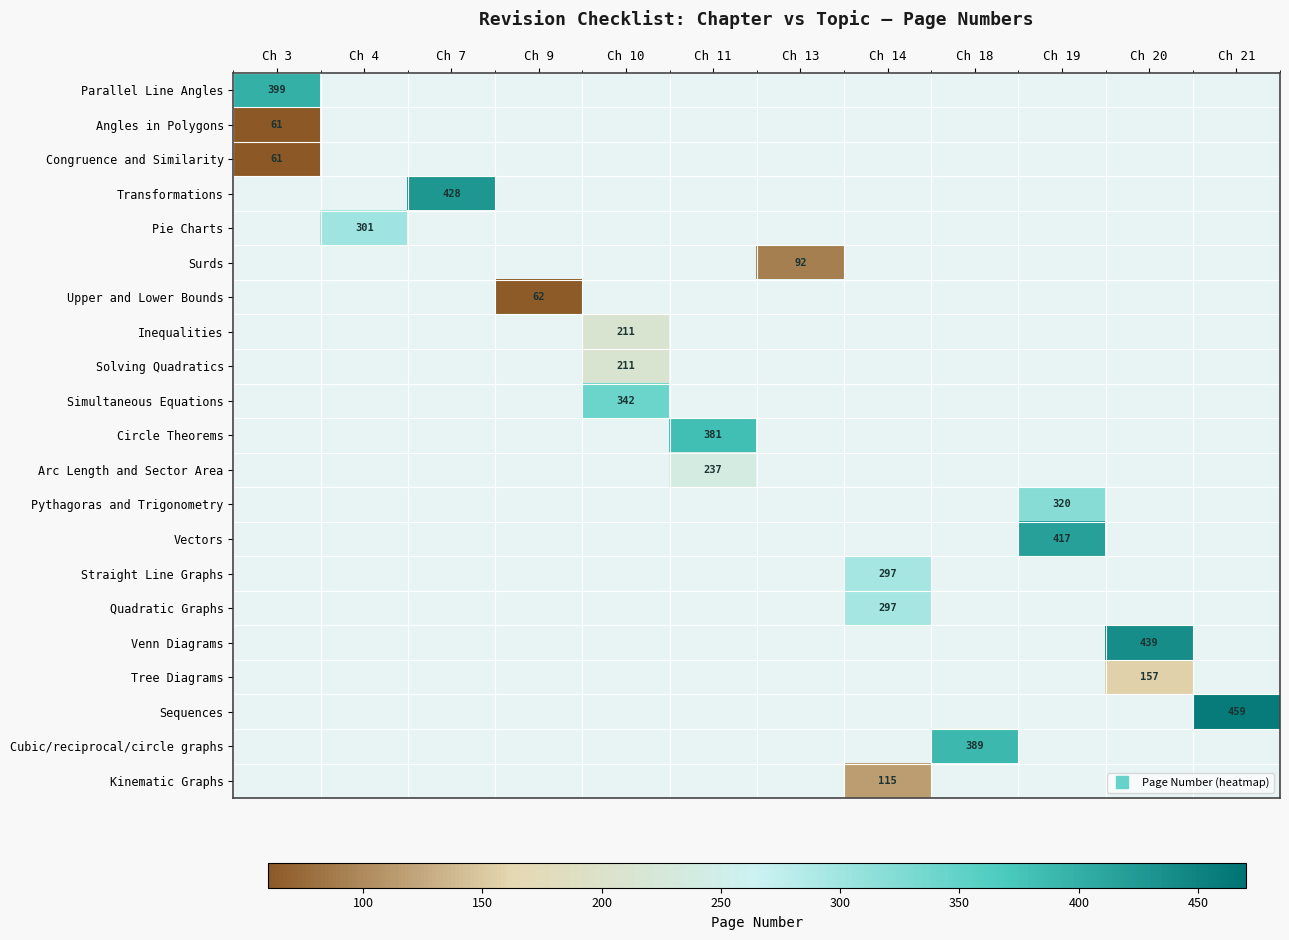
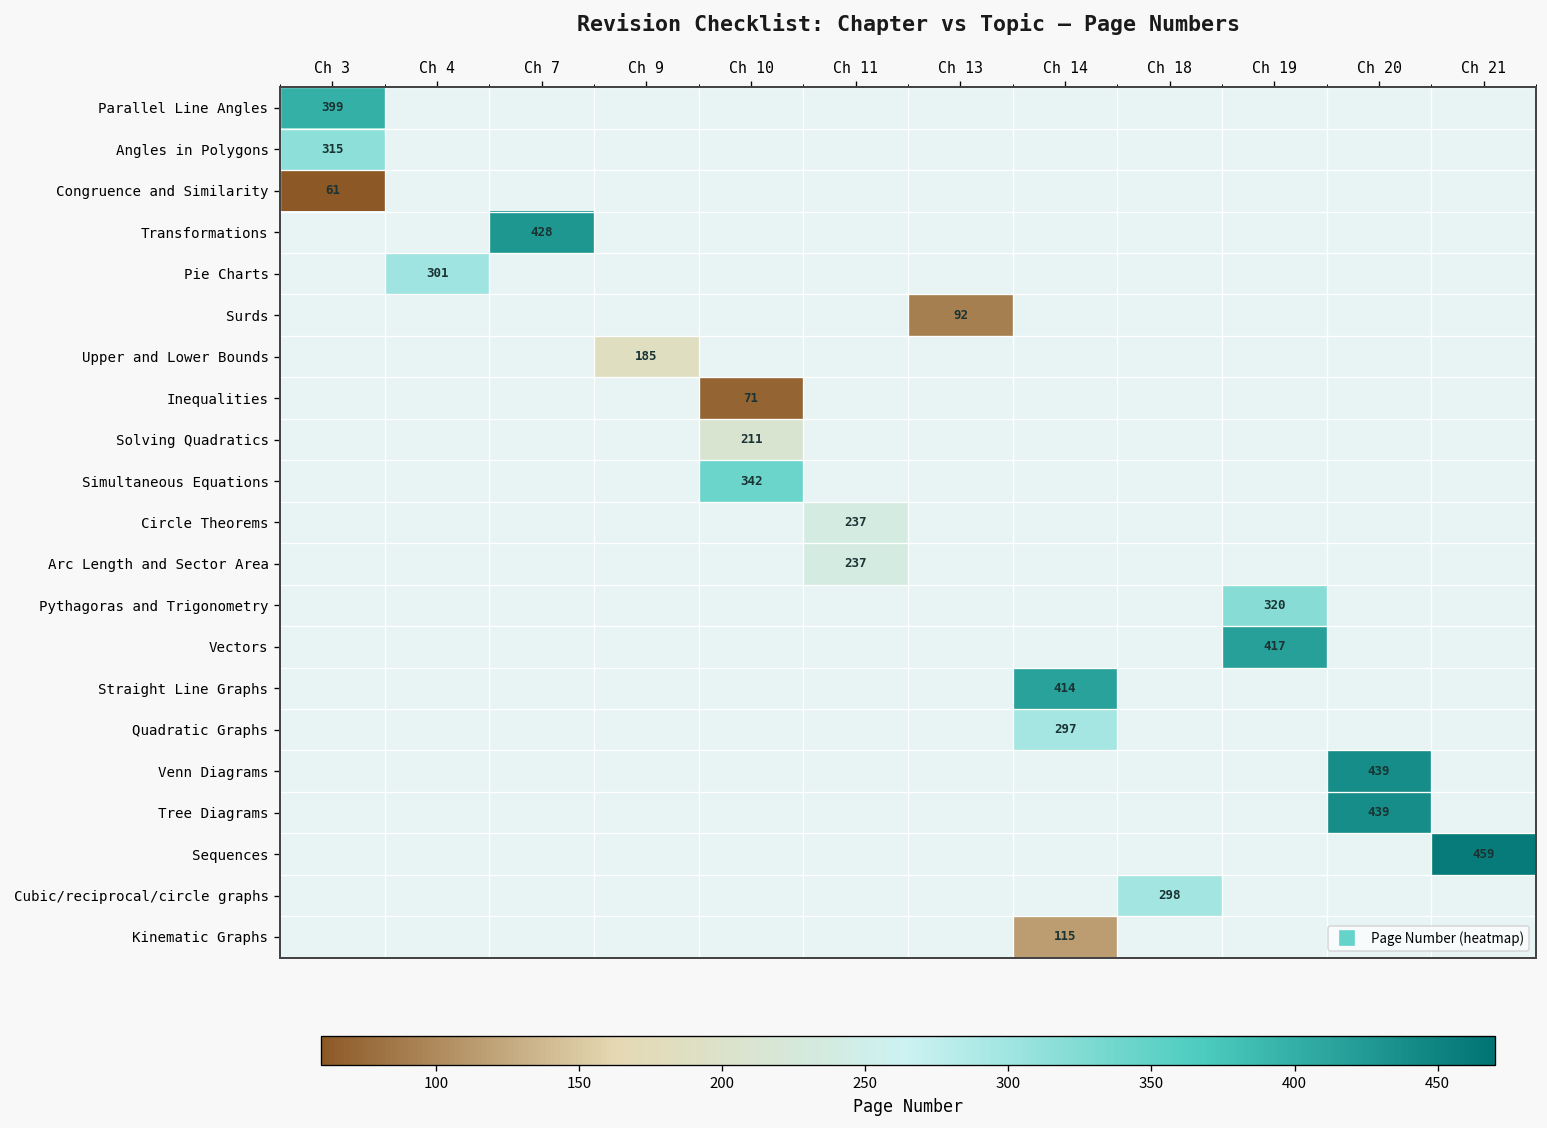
  {
    "Parallel Line Angles": {
      "Ch 3": 399
    },
    "Angles in Polygons": {
-     "Ch 3": 61
+     "Ch 3": 315
    },
    "Congruence and Similarity": {
      "Ch 3": 61
    },
    "Transformations": {
      "Ch 7": 428
    },
    "Pie Charts": {
      "Ch 4": 301
    },
    "Surds": {
      "Ch 13": 92
    },
    "Upper and Lower Bounds": {
-     "Ch 9": 62
+     "Ch 9": 185
    },
    "Inequalities": {
-     "Ch 10": 211
+     "Ch 10": 71
    },
    "Solving Quadratics": {
      "Ch 10": 211
    },
    "Simultaneous Equations": {
      "Ch 10": 342
    },
    "Circle Theorems": {
-     "Ch 11": 381
+     "Ch 11": 237
    },
    "Arc Length and Sector Area": {
      "Ch 11": 237
    },
    "Pythagoras and Trigonometry": {
      "Ch 19": 320
    },
    "Vectors": {
      "Ch 19": 417
    },
    "Straight Line Graphs": {
-     "Ch 14": 297
+     "Ch 14": 414
    },
    "Quadratic Graphs": {
      "Ch 14": 297
    },
    "Venn Diagrams": {
      "Ch 20": 439
    },
    "Tree Diagrams": {
-     "Ch 20": 157
+     "Ch 20": 439
    },
    "Sequences": {
      "Ch 21": 459
    },
    "Cubic/reciprocal/circle graphs": {
-     "Ch 18": 389
+     "Ch 18": 298
    },
    "Kinematic Graphs": {
      "Ch 14": 115
    }
  }
